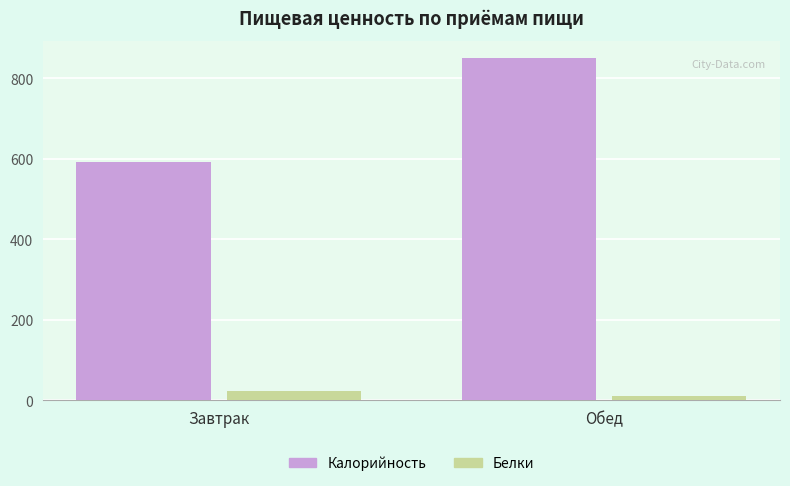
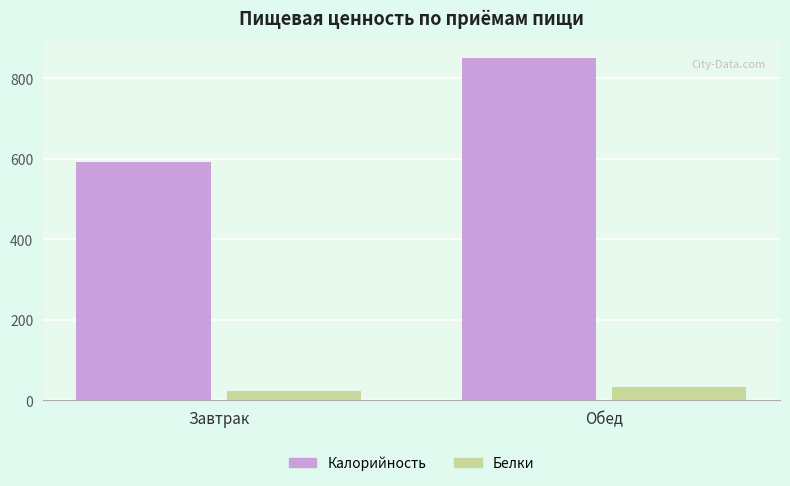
  {
    "Калорийность": {
      "Завтрак": 590,
      "Обед": 850
    },
    "Белки": {
      "Завтрак": 20,
-     "Обед": 10
+     "Обед": 30
    }
  }
